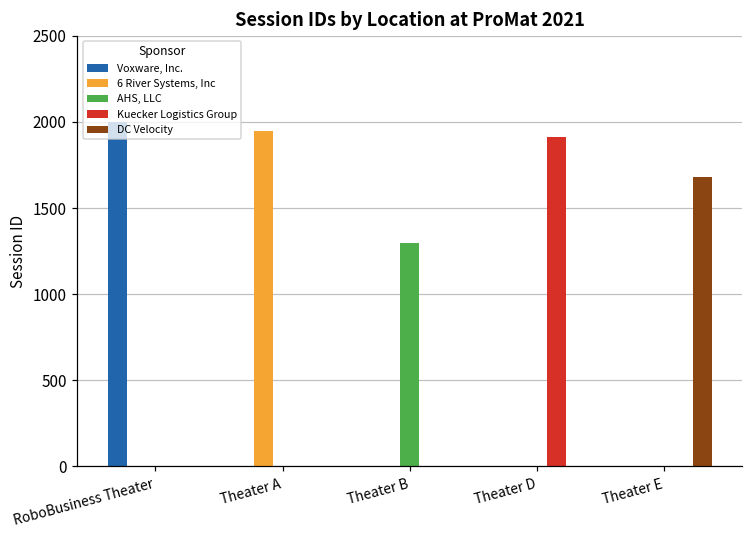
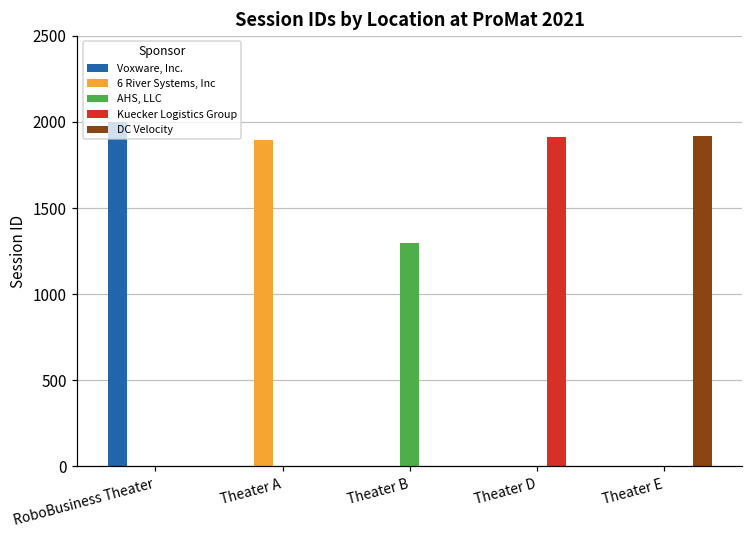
  {
    "Voxware, Inc.": {
      "Theater A": 0,
      "Theater B": 0,
      "Theater D": 0,
      "Theater E": 0
    },
    "6 River Systems, Inc": {
      "RoboBusiness Theater": 0,
-     "Theater A": 1950,
+     "Theater A": 1900,
      "Theater B": 0,
      "Theater D": 0,
      "Theater E": 0
    },
    "AHS, LLC": {
      "RoboBusiness Theater": 0,
      "Theater A": 0,
      "Theater B": 1300,
      "Theater D": 0,
      "Theater E": 0
    },
    "Kuecker Logistics Group": {
      "RoboBusiness Theater": 0,
      "Theater A": 0,
      "Theater B": 0,
      "Theater D": 1910,
      "Theater E": 0
    },
    "DC Velocity": {
      "RoboBusiness Theater": 0,
      "Theater A": 0,
      "Theater B": 0,
      "Theater D": 0,
-     "Theater E": 1680
+     "Theater E": 1920
    }
  }
